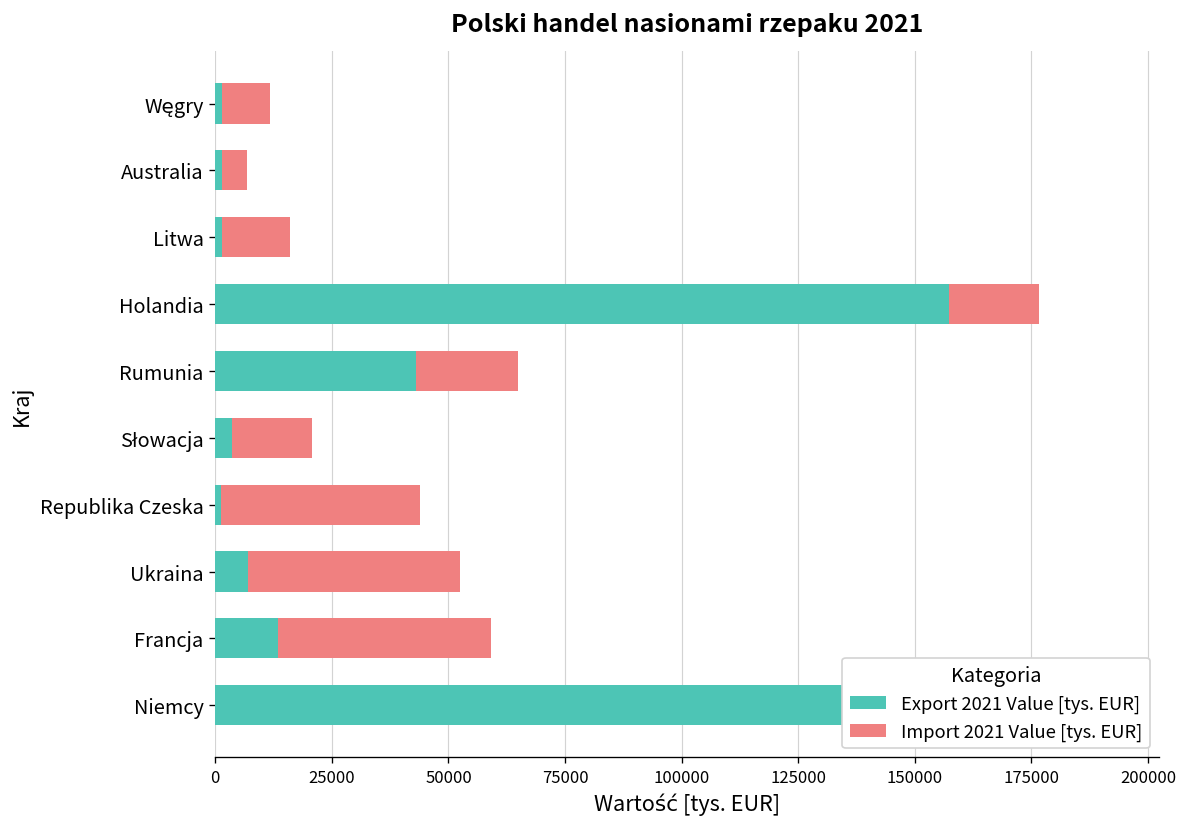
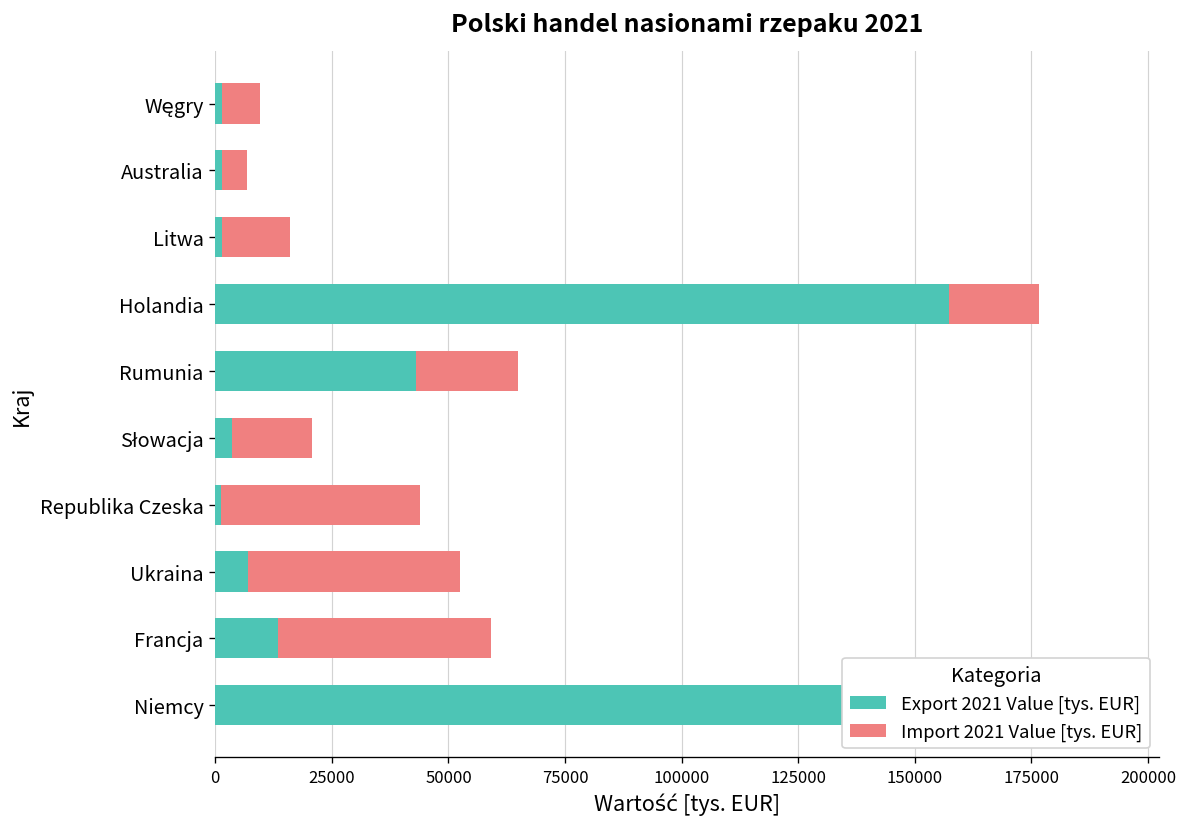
  {
    "Export 2021 Value [tys. EUR]": {
      "Węgry": 1000,
      "Australia": 1000,
      "Litwa": 1000,
      "Holandia": 157000,
      "Rumunia": 43000,
      "Słowacja": 4000,
      "Republika Czeska": 1000,
      "Ukraina": 7000,
      "Francja": 14000
    },
    "Import 2021 Value [tys. EUR]": {
-     "Węgry": 10000,
+     "Węgry": 8000,
      "Australia": 5000,
      "Litwa": 15000,
      "Holandia": 19000,
      "Rumunia": 22000,
      "Słowacja": 17000,
      "Republika Czeska": 43000,
      "Ukraina": 46000,
      "Francja": 46000
    }
  }
